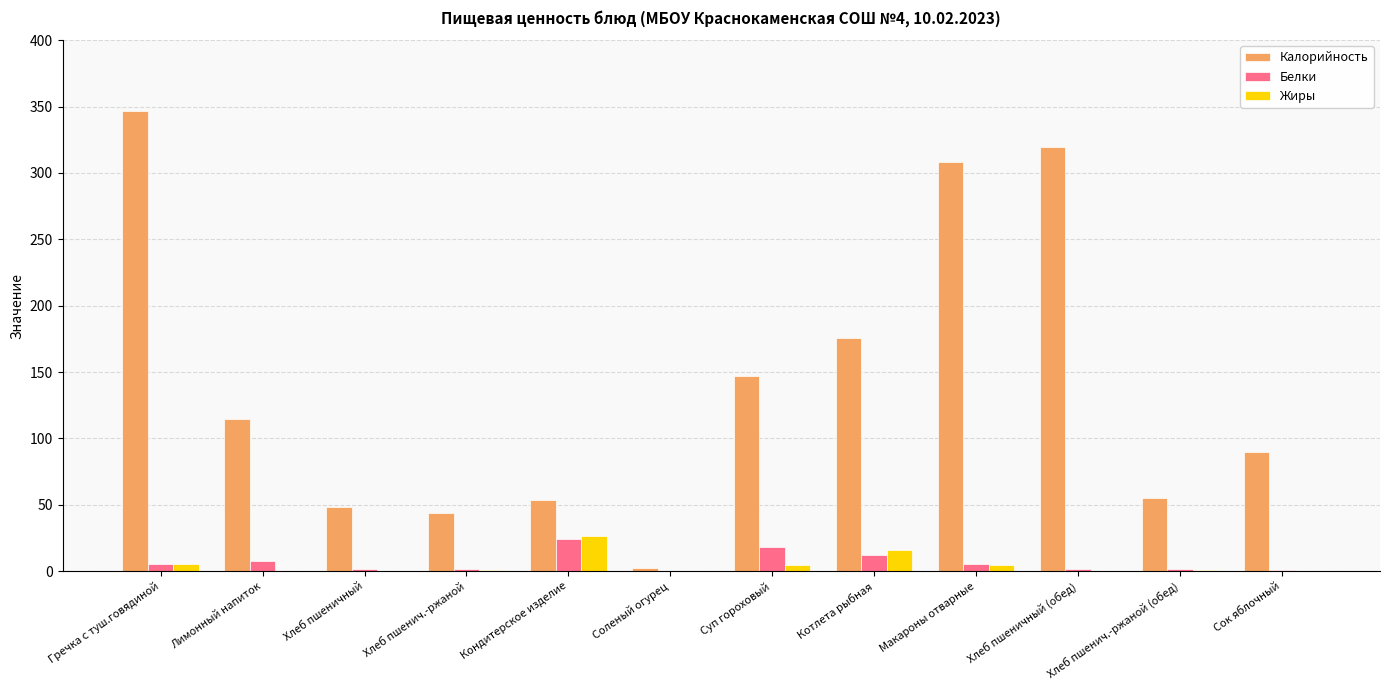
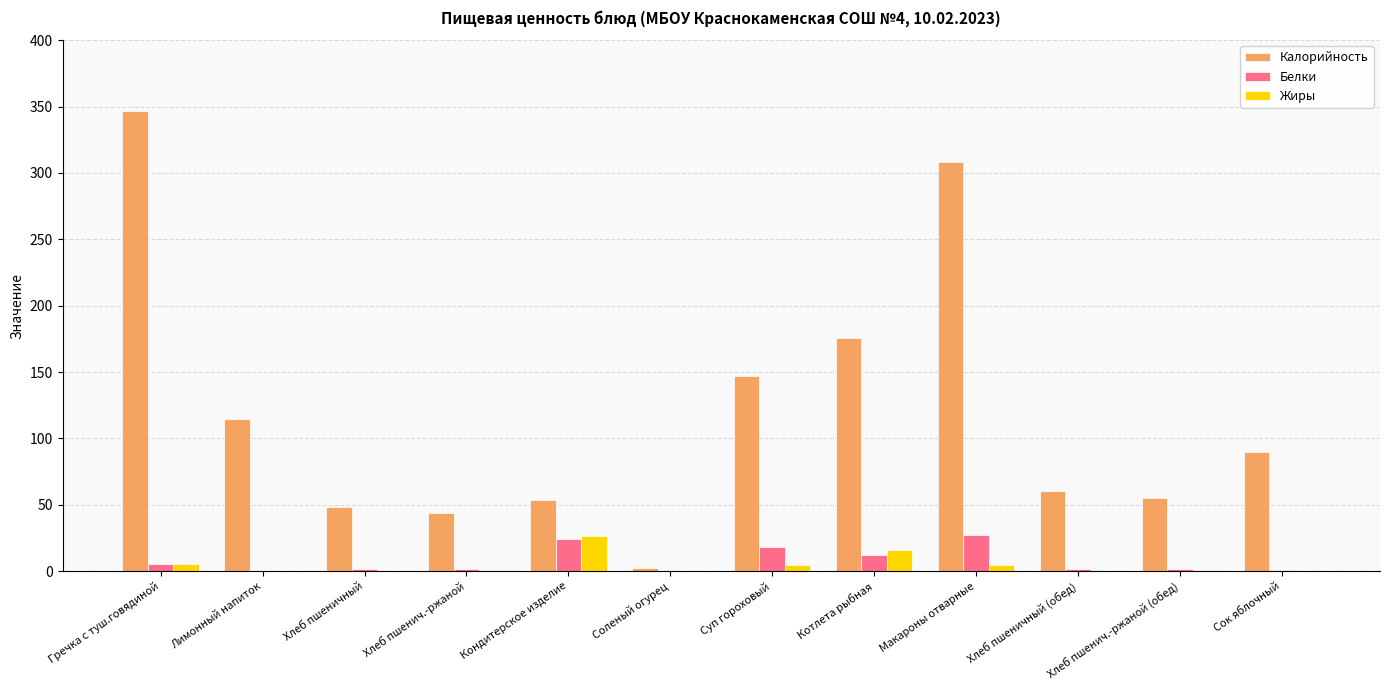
  {
    "Калорийность": {
      "Гречка с туш.говядиной": 347,
      "Лимонный напиток": 115,
      "Хлеб пшеничный": 48,
      "Хлеб пшенич.-ржаной": 44,
      "Кондитерское изделие": 54,
      "Соленый огурец": 2,
      "Суп гороховый": 147,
      "Котлета рыбная": 175,
      "Макароны отварные": 308,
-     "Хлеб пшеничный (обед)": 319,
+     "Хлеб пшеничный (обед)": 61,
      "Хлеб пшенич.-ржаной (обед)": 55,
      "Сок яблочный": 90
    },
    "Белки": {
      "Гречка с туш.говядиной": 6,
-     "Лимонный напиток": 8,
+     "Лимонный напиток": 0,
      "Кондитерское изделие": 24,
      "Соленый огурец": 0,
      "Суп гороховый": 18,
      "Котлета рыбная": 12,
-     "Макароны отварные": 6
+     "Макароны отварные": 27
    },
    "Жиры": {
      "Гречка с туш.говядиной": 5,
      "Кондитерское изделие": 26,
      "Соленый огурец": 0,
      "Суп гороховый": 5,
      "Котлета рыбная": 16,
      "Макароны отварные": 5,
      "Сок яблочный": 0
    }
  }
